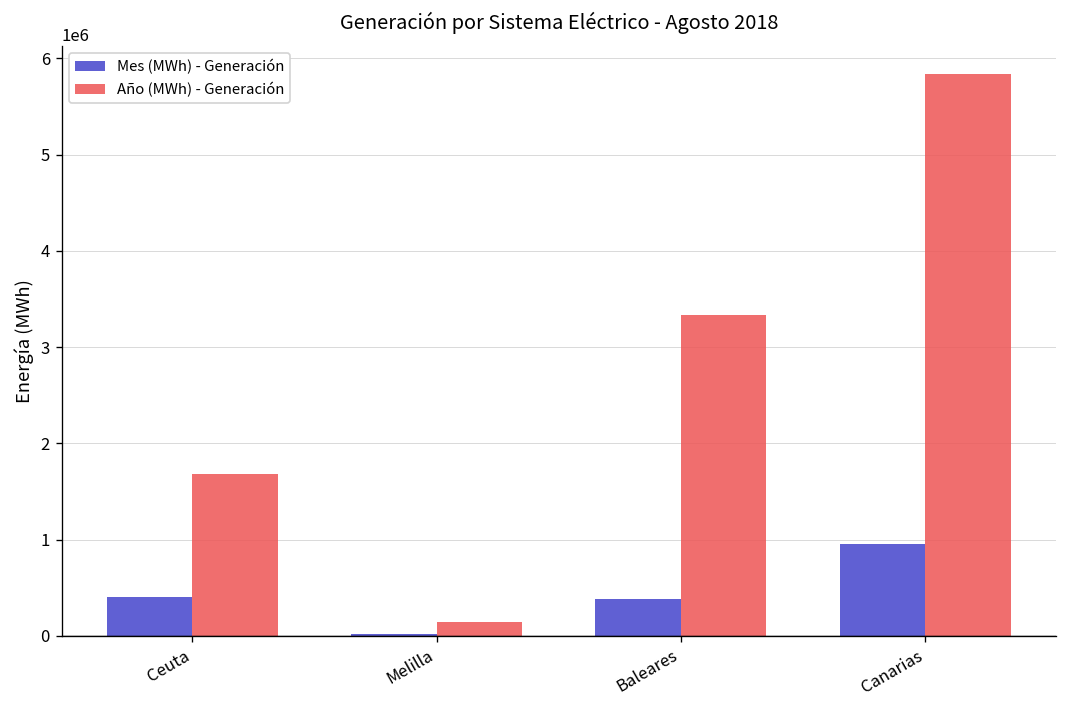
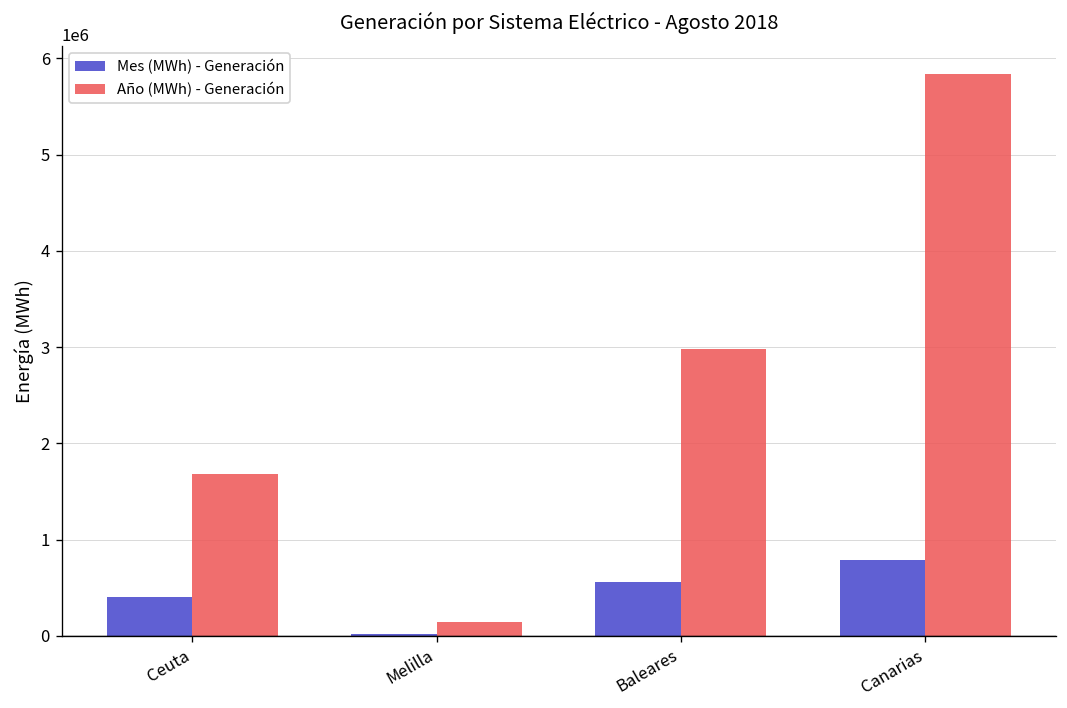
  {
    "Mes (MWh) - Generación": {
      "Ceuta": 400000,
-     "Baleares": 400000,
-     "Canarias": 1000000
+     "Baleares": 600000,
+     "Canarias": 800000
    },
    "Año (MWh) - Generación": {
      "Ceuta": 1700000,
      "Melilla": 100000,
-     "Baleares": 3300000,
+     "Baleares": 3000000,
      "Canarias": 5800000
    }
  }
